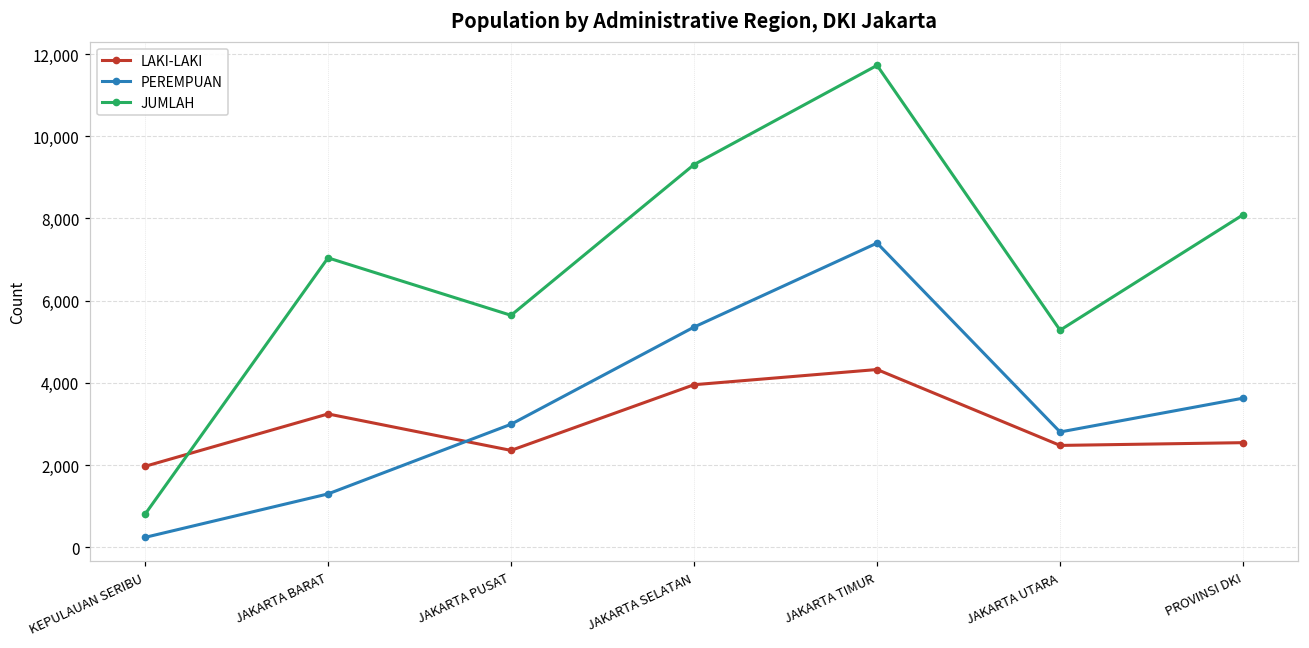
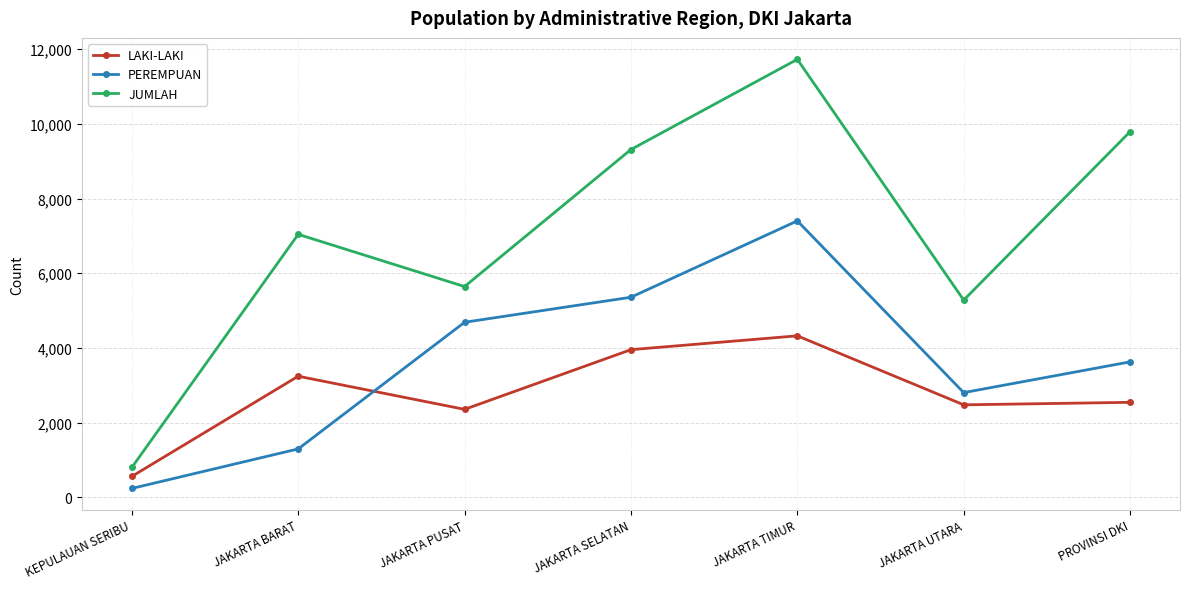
  {
    "LAKI-LAKI": {
-     "KEPULAUAN SERIBU": "2,000",
+     "KEPULAUAN SERIBU": "600",
      "JAKARTA BARAT": "3,200",
      "JAKARTA PUSAT": "2,400",
      "JAKARTA SELATAN": "4,000",
      "JAKARTA TIMUR": "4,300",
      "JAKARTA UTARA": "2,500",
      "PROVINSI DKI": "2,500"
    },
    "PEREMPUAN": {
      "KEPULAUAN SERIBU": "200",
      "JAKARTA BARAT": "1,300",
-     "JAKARTA PUSAT": "3,000",
+     "JAKARTA PUSAT": "4,700",
      "JAKARTA SELATAN": "5,400",
      "JAKARTA TIMUR": "7,400",
      "JAKARTA UTARA": "2,800",
      "PROVINSI DKI": "3,600"
    },
    "JUMLAH": {
      "KEPULAUAN SERIBU": "800",
      "JAKARTA BARAT": "7,000",
      "JAKARTA PUSAT": "5,600",
      "JAKARTA SELATAN": "9,300",
      "JAKARTA TIMUR": "11,700",
      "JAKARTA UTARA": "5,300",
-     "PROVINSI DKI": "8,100"
+     "PROVINSI DKI": "9,800"
    }
  }
